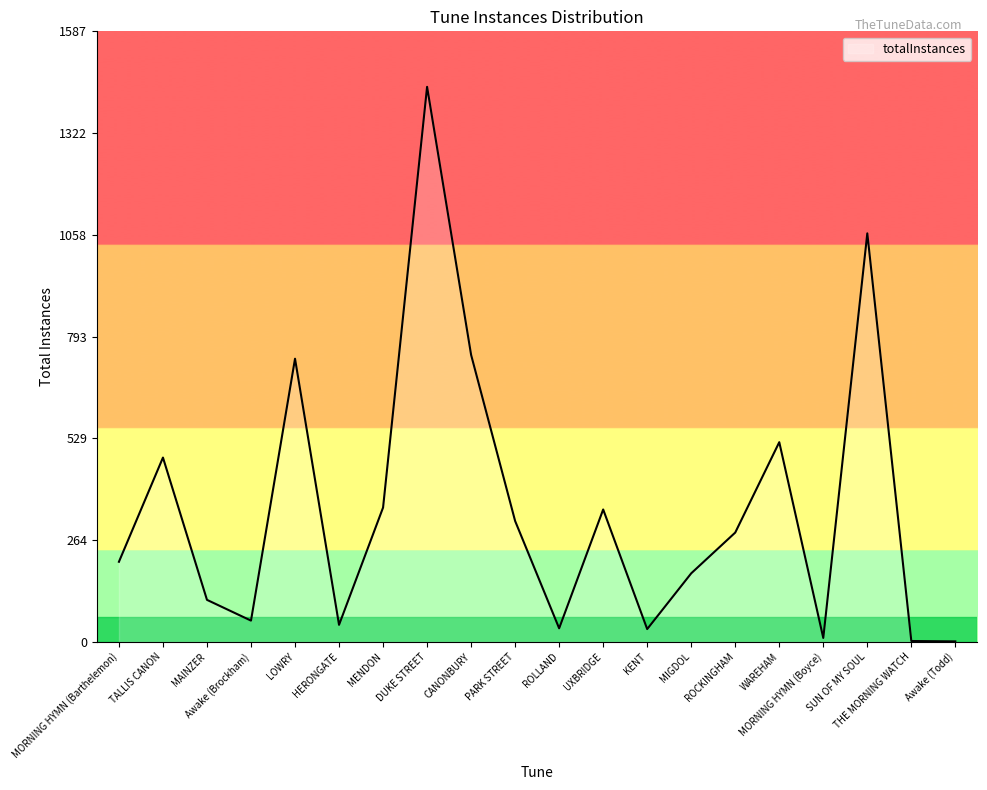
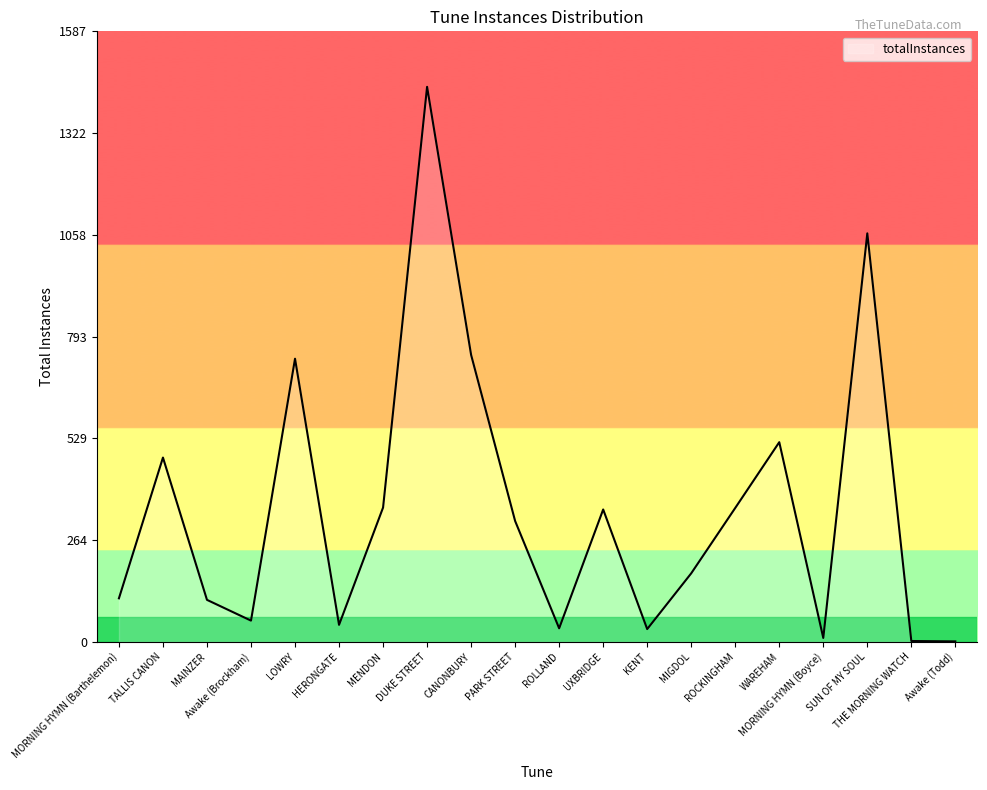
  {
-   "MORNING HYMN (Barthelemon)": 210,
+   "MORNING HYMN (Barthelemon)": 110,
    "TALLIS CANON": 480,
    "MAINZER": 110,
    "LOWRY": 740,
    "MENDON": 350,
    "DUKE STREET": 1440,
    "CANONBURY": 750,
    "PARK STREET": 310,
    "UXBRIDGE": 340,
    "MIGDOL": 180,
-   "ROCKINGHAM": 280,
+   "ROCKINGHAM": 350,
    "WAREHAM": 520,
    "SUN OF MY SOUL": 1060
  }
